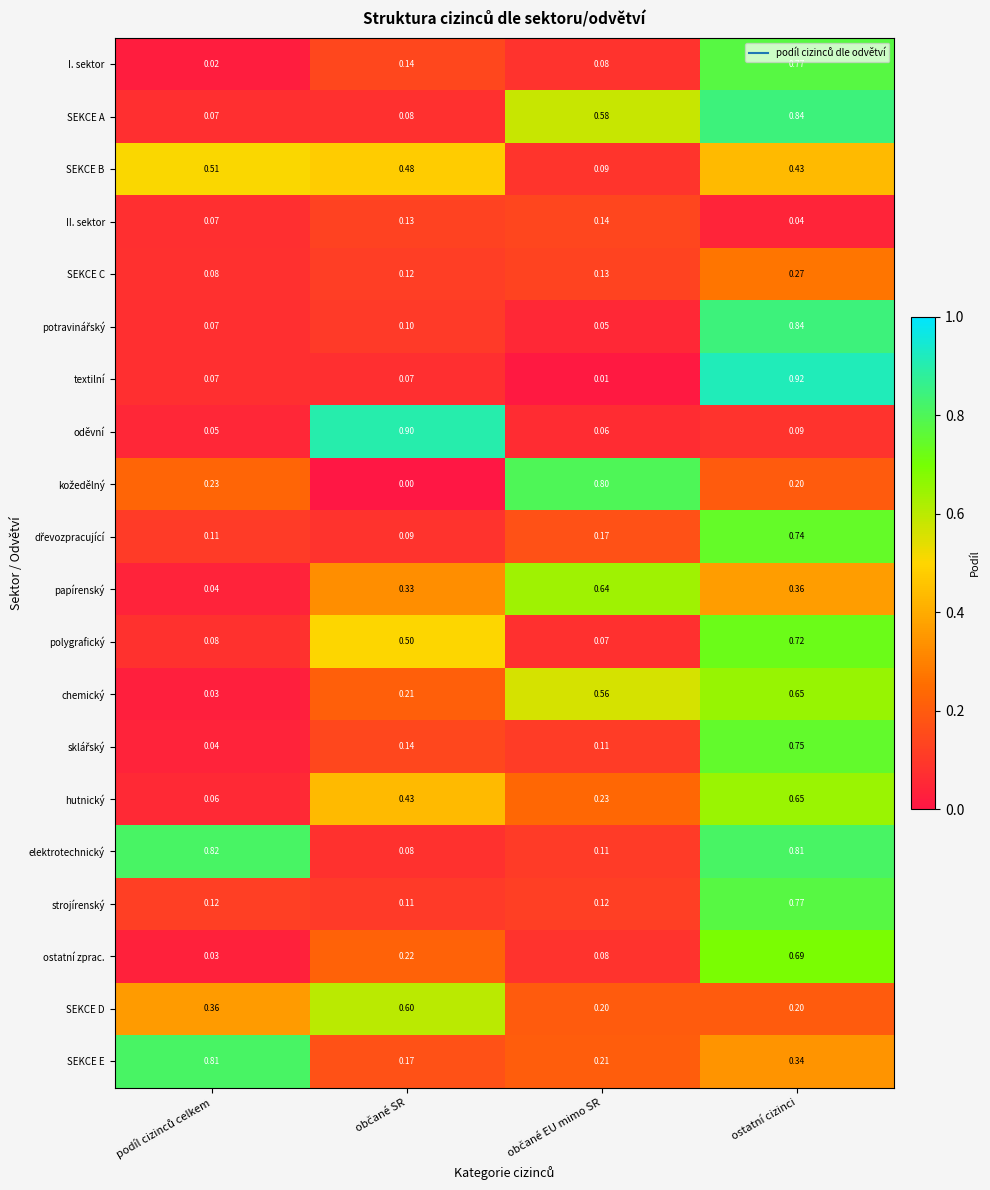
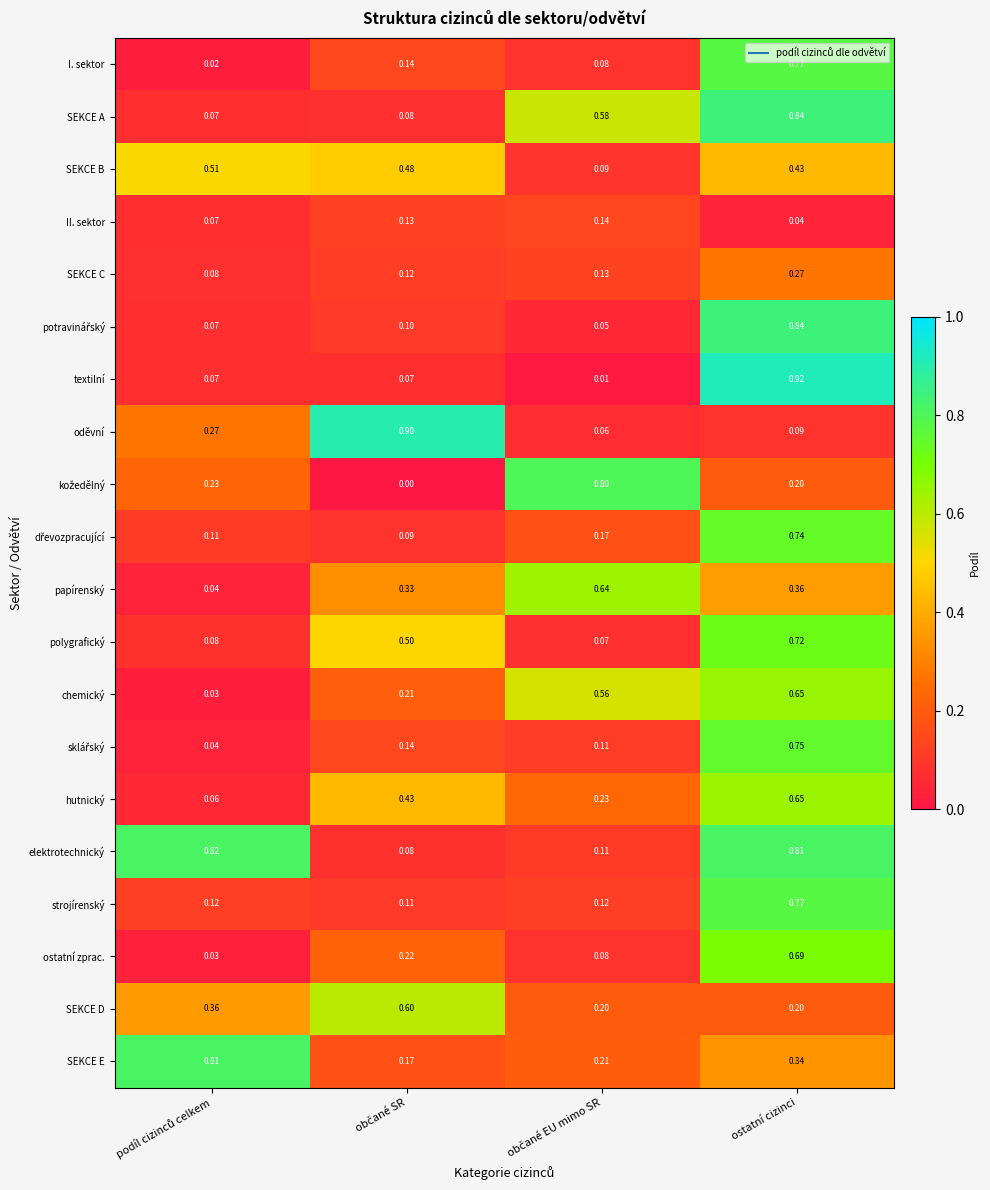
  {
    "I. sektor": {
      "podíl cizinců celkem": 0.02,
      "občané SR": 0.14,
      "občané EU mimo SR": 0.08
    },
    "SEKCE A": {
      "podíl cizinců celkem": 0.07,
      "občané SR": 0.08,
      "občané EU mimo SR": 0.58,
      "ostatní cizinci": 0.84
    },
    "SEKCE B": {
      "podíl cizinců celkem": 0.51,
      "občané SR": 0.48,
      "občané EU mimo SR": 0.09,
      "ostatní cizinci": 0.43
    },
    "II. sektor": {
      "podíl cizinců celkem": 0.07,
      "občané SR": 0.13,
      "občané EU mimo SR": 0.14,
      "ostatní cizinci": 0.04
    },
    "SEKCE C": {
      "podíl cizinců celkem": 0.08,
      "občané SR": 0.12,
      "občané EU mimo SR": 0.13,
      "ostatní cizinci": 0.27
    },
    "potravinářský": {
      "podíl cizinců celkem": 0.07,
      "občané SR": 0.10,
      "občané EU mimo SR": 0.05,
      "ostatní cizinci": 0.84
    },
    "textilní": {
      "podíl cizinců celkem": 0.07,
      "občané SR": 0.07,
      "občané EU mimo SR": 0.01,
      "ostatní cizinci": 0.92
    },
    "oděvní": {
-     "podíl cizinců celkem": 0.05,
+     "podíl cizinců celkem": 0.27,
      "občané SR": 0.90,
      "občané EU mimo SR": 0.06,
      "ostatní cizinci": 0.09
    },
    "kožedělný": {
      "podíl cizinců celkem": 0.23,
      "občané SR": 0.00,
      "občané EU mimo SR": 0.80,
      "ostatní cizinci": 0.20
    },
    "dřevozpracující": {
      "podíl cizinců celkem": 0.11,
      "občané SR": 0.09,
      "občané EU mimo SR": 0.17,
      "ostatní cizinci": 0.74
    },
    "papírenský": {
      "podíl cizinců celkem": 0.04,
      "občané SR": 0.33,
      "občané EU mimo SR": 0.64,
      "ostatní cizinci": 0.36
    },
    "polygrafický": {
      "podíl cizinců celkem": 0.08,
      "občané SR": 0.50,
      "občané EU mimo SR": 0.07,
      "ostatní cizinci": 0.72
    },
    "chemický": {
      "podíl cizinců celkem": 0.03,
      "občané SR": 0.21,
      "občané EU mimo SR": 0.56,
      "ostatní cizinci": 0.65
    },
    "sklářský": {
      "podíl cizinců celkem": 0.04,
      "občané SR": 0.14,
      "občané EU mimo SR": 0.11,
      "ostatní cizinci": 0.75
    },
    "hutnický": {
      "podíl cizinců celkem": 0.06,
      "občané SR": 0.43,
      "občané EU mimo SR": 0.23,
      "ostatní cizinci": 0.65
    },
    "elektrotechnický": {
      "podíl cizinců celkem": 0.82,
      "občané SR": 0.08,
      "občané EU mimo SR": 0.11,
      "ostatní cizinci": 0.81
    },
    "strojírenský": {
      "podíl cizinců celkem": 0.12,
      "občané SR": 0.11,
      "občané EU mimo SR": 0.12,
      "ostatní cizinci": 0.77
    },
    "ostatní zprac.": {
      "podíl cizinců celkem": 0.03,
      "občané SR": 0.22,
      "občané EU mimo SR": 0.08,
      "ostatní cizinci": 0.69
    },
    "SEKCE D": {
      "podíl cizinců celkem": 0.36,
      "občané SR": 0.60,
      "občané EU mimo SR": 0.20,
      "ostatní cizinci": 0.20
    },
    "SEKCE E": {
      "podíl cizinců celkem": 0.81,
      "občané SR": 0.17,
      "občané EU mimo SR": 0.21,
      "ostatní cizinci": 0.34
    }
  }
